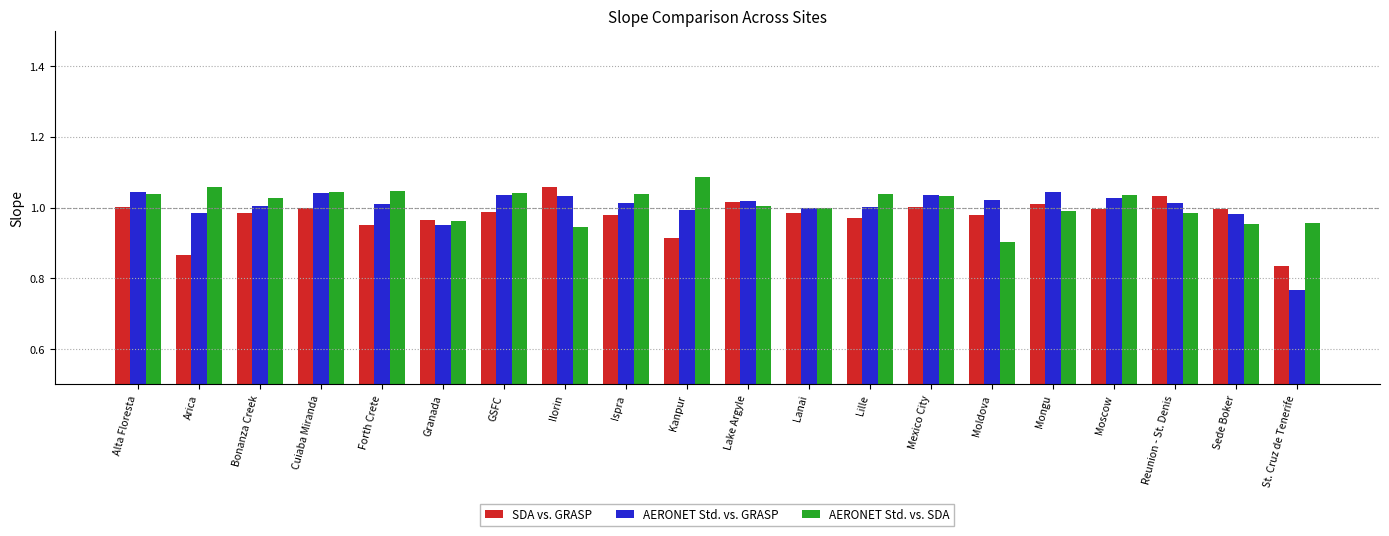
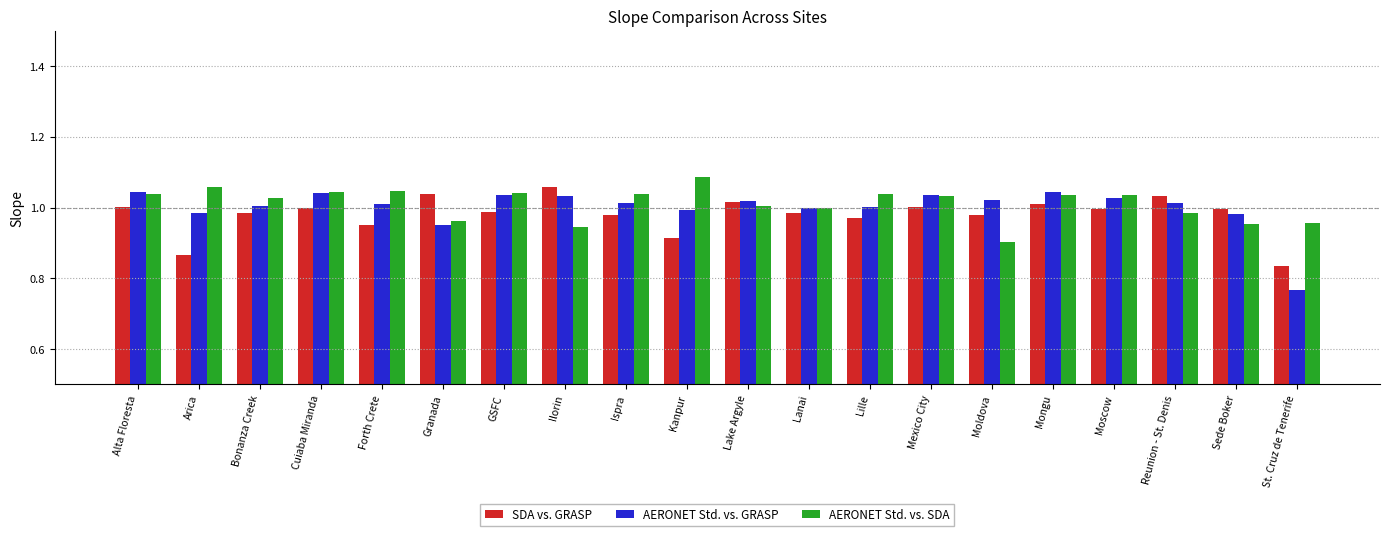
  {
    "SDA vs. GRASP": {
      "Alta Floresta": 1.00,
      "Arica": 0.87,
      "Bonanza Creek": 0.99,
      "Cuiaba Miranda": 1.00,
      "Forth Crete": 0.95,
-     "Granada": 0.97,
+     "Granada": 1.04,
      "GSFC": 0.99,
      "Ilorin": 1.06,
      "Ispra": 0.98,
      "Kanpur": 0.91,
      "Lake Argyle": 1.02,
      "Lanai": 0.99,
      "Lille": 0.97,
      "Mexico City": 1.00,
      "Moldova": 0.98,
      "Mongu": 1.01,
      "Moscow": 1.00,
      "Reunion - St. Denis": 1.03,
      "Sede Boker": 1.00,
      "St. Cruz de Tenerife": 0.83
    },
    "AERONET Std. vs. GRASP": {
      "Alta Floresta": 1.04,
      "Arica": 0.99,
      "Bonanza Creek": 1.01,
      "Cuiaba Miranda": 1.04,
      "Forth Crete": 1.01,
      "Granada": 0.95,
      "GSFC": 1.04,
      "Ilorin": 1.03,
      "Ispra": 1.01,
      "Kanpur": 0.99,
      "Lake Argyle": 1.02,
      "Lanai": 1.00,
      "Lille": 1.00,
      "Mexico City": 1.04,
      "Moldova": 1.02,
      "Mongu": 1.05,
      "Moscow": 1.03,
      "Reunion - St. Denis": 1.01,
      "Sede Boker": 0.98,
      "St. Cruz de Tenerife": 0.77
    },
    "AERONET Std. vs. SDA": {
      "Alta Floresta": 1.04,
      "Arica": 1.06,
      "Bonanza Creek": 1.03,
      "Cuiaba Miranda": 1.04,
      "Forth Crete": 1.05,
      "Granada": 0.96,
      "GSFC": 1.04,
      "Ilorin": 0.95,
      "Ispra": 1.04,
      "Kanpur": 1.09,
      "Lake Argyle": 1.01,
      "Lanai": 1.00,
      "Lille": 1.04,
      "Mexico City": 1.03,
      "Moldova": 0.90,
-     "Mongu": 0.99,
+     "Mongu": 1.04,
      "Moscow": 1.04,
      "Reunion - St. Denis": 0.99,
      "Sede Boker": 0.96,
      "St. Cruz de Tenerife": 0.96
    }
  }
